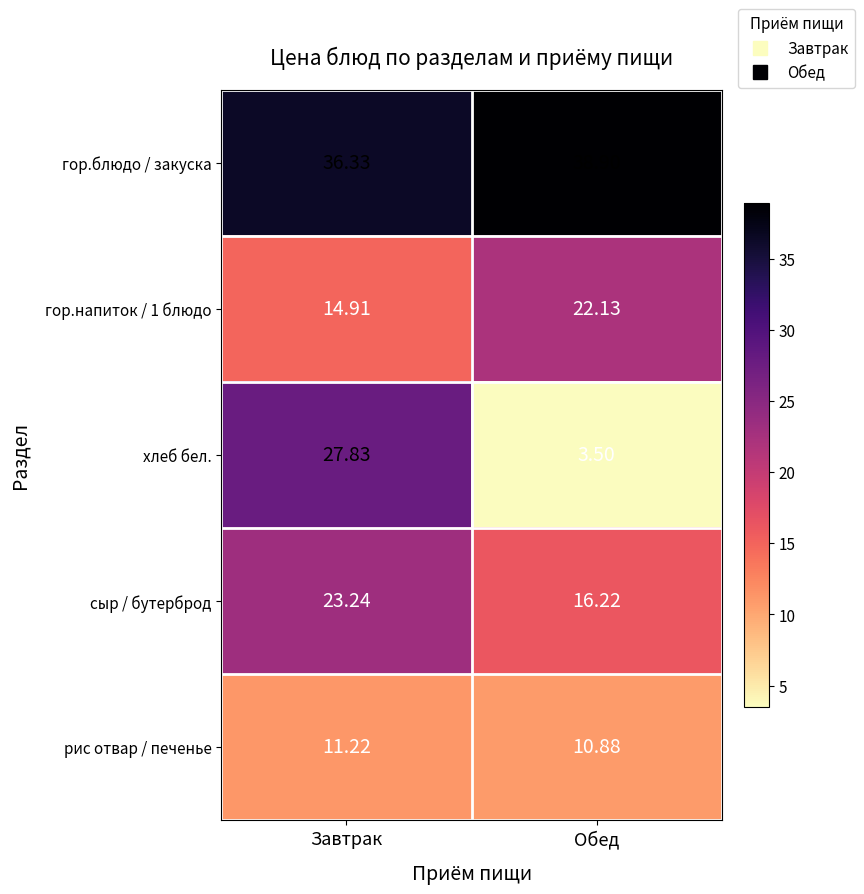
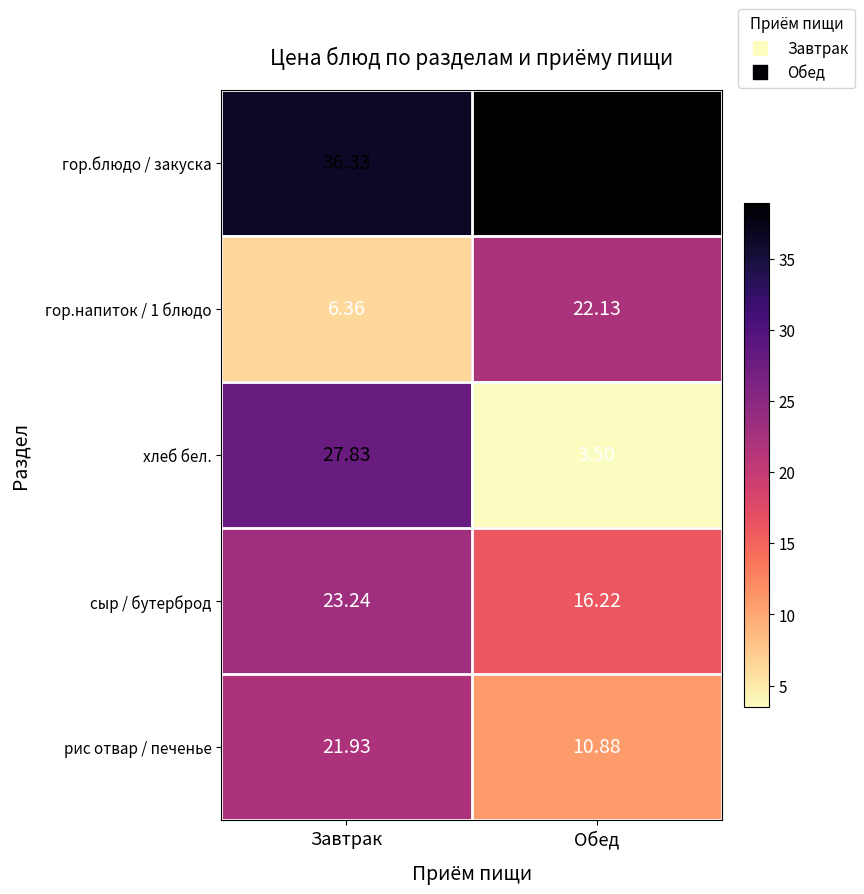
  {
    "гор.напиток / 1 блюдо": {
-     "Завтрак": 14.91,
+     "Завтрак": 6.36,
      "Обед": 22.13
    },
    "хлеб бел.": {
      "Завтрак": 27.83,
      "Обед": 3.50
    },
    "сыр / бутерброд": {
      "Завтрак": 23.24,
      "Обед": 16.22
    },
    "рис отвар / печенье": {
-     "Завтрак": 11.22,
+     "Завтрак": 21.93,
      "Обед": 10.88
    }
  }
